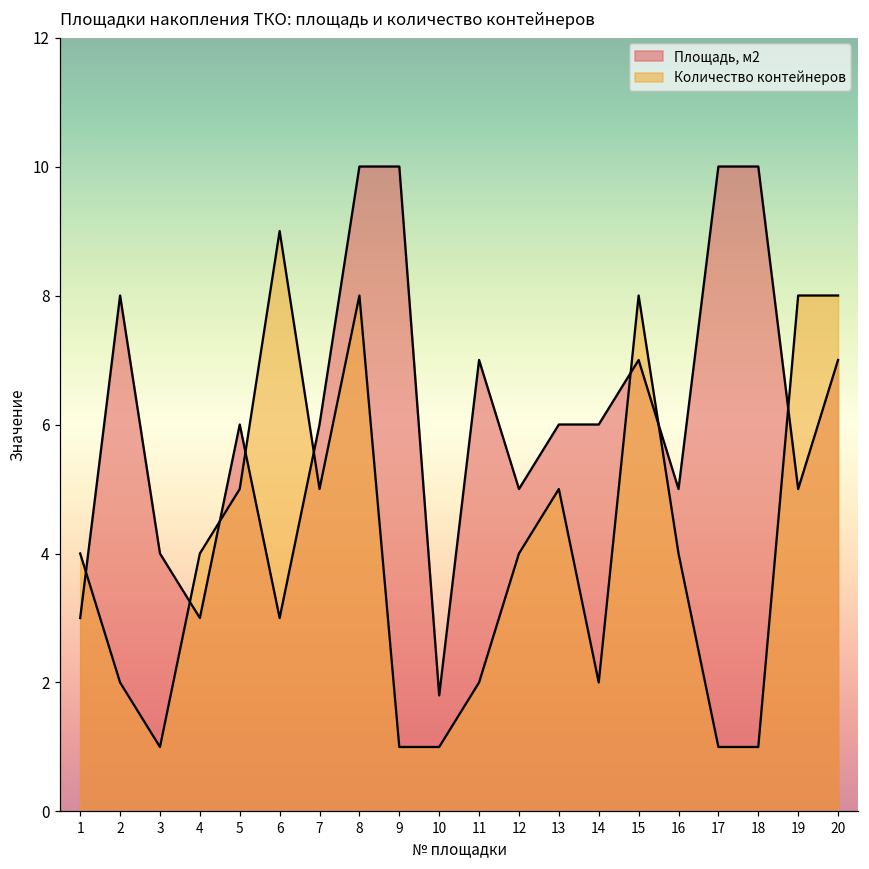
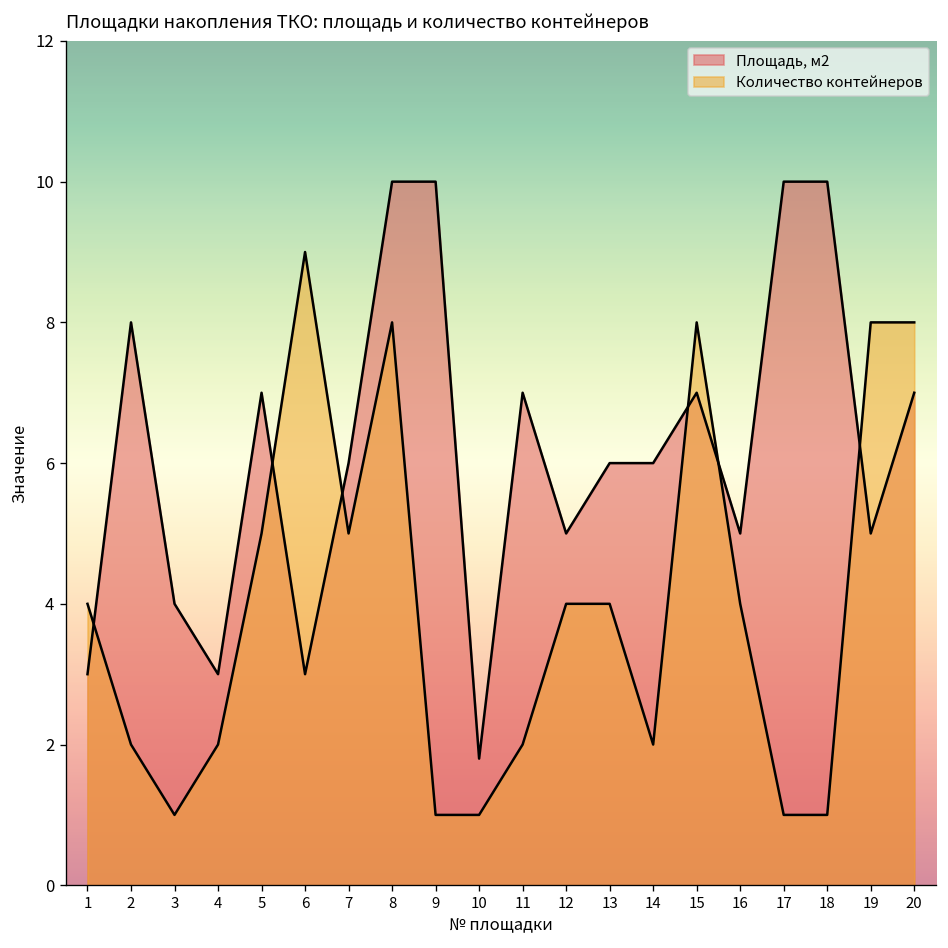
  {
    "Площадь, м2": {
      "1": 3,
      "2": 8,
      "3": 4,
      "4": 3,
-     "5": 6,
+     "5": 7,
      "6": 3,
      "7": 6,
      "8": 10,
      "9": 10,
      "10": 1.8,
      "11": 7,
      "12": 5,
      "13": 6,
      "14": 6,
      "15": 7,
      "16": 5,
      "17": 10,
      "18": 10,
      "19": 5,
      "20": 7
    },
    "Количество контейнеров": {
      "1": 4,
      "2": 2,
      "3": 1,
-     "4": 4,
+     "4": 2,
      "5": 5,
      "6": 9,
      "7": 5,
      "8": 8,
      "9": 1,
      "10": 1,
      "11": 2,
      "12": 4,
-     "13": 5,
+     "13": 4,
      "14": 2,
      "15": 8,
      "16": 4,
      "17": 1,
      "18": 1,
      "19": 8,
      "20": 8
    }
  }
